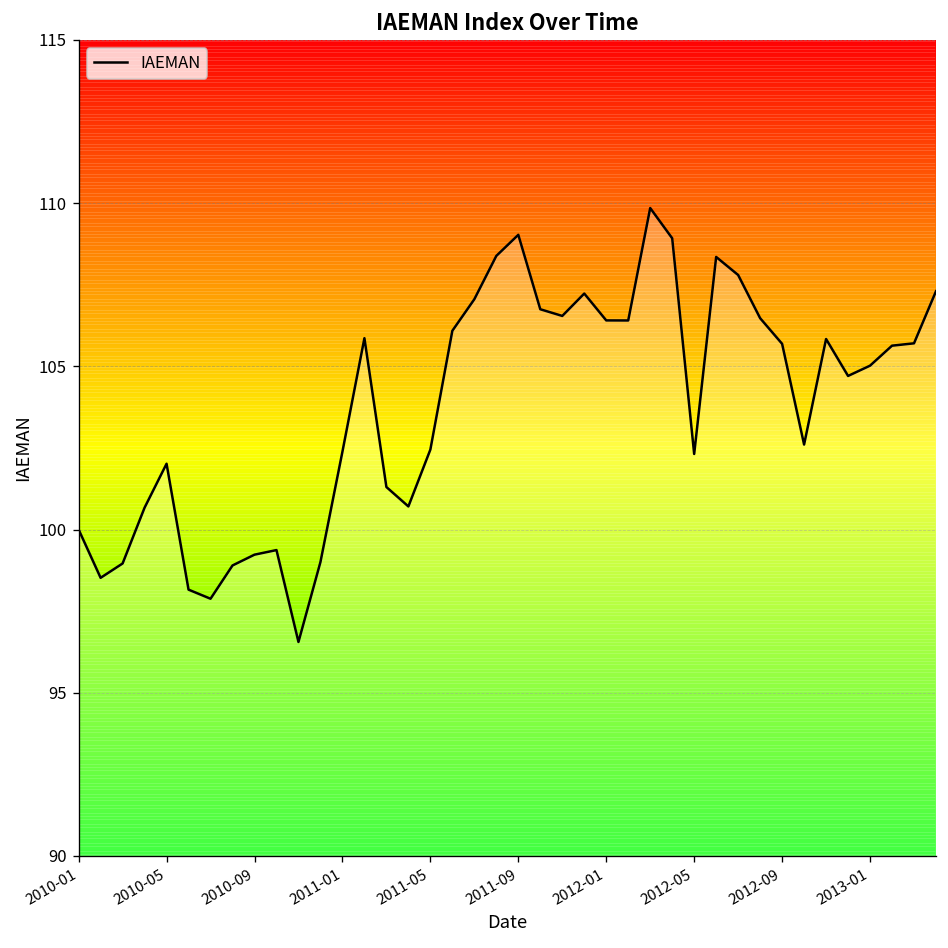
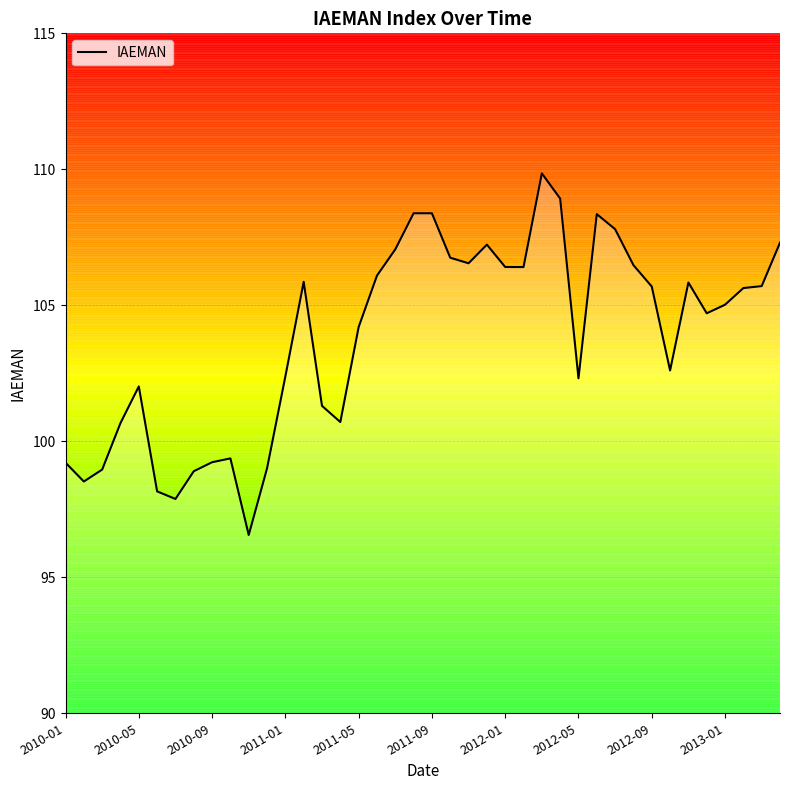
  {
-   "2010-01": 100.0,
+   "2010-01": 99.2,
    "2010-05": 102.0,
    "2010-09": 99.2,
    "2011-01": 102.4,
-   "2011-05": 102.5,
-   "2011-09": 109.0,
+   "2011-05": 104.2,
+   "2011-09": 108.4,
    "2012-01": 106.4,
    "2012-05": 102.3,
    "2012-09": 105.7,
    "2013-01": 105.0
  }
